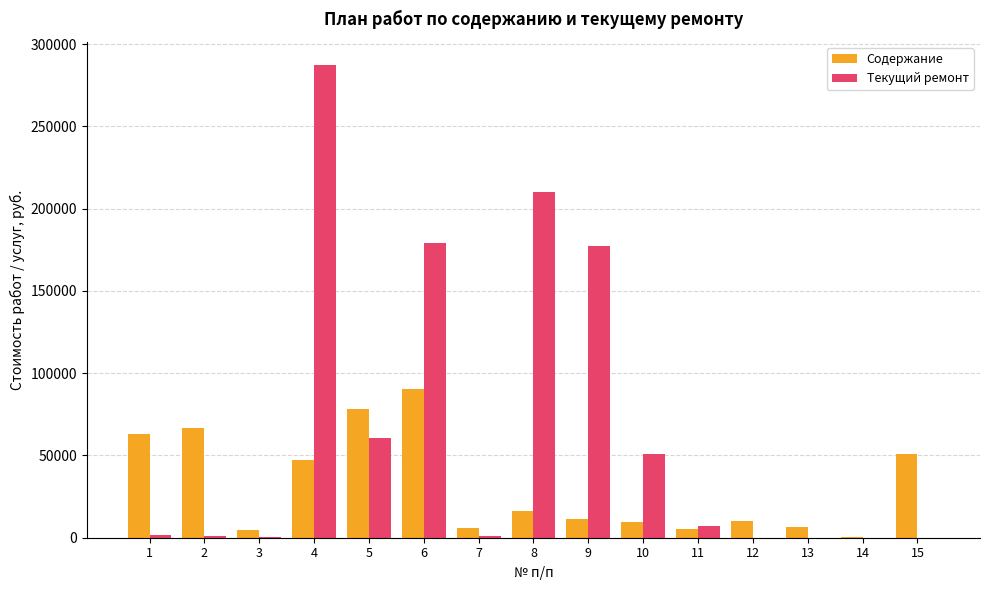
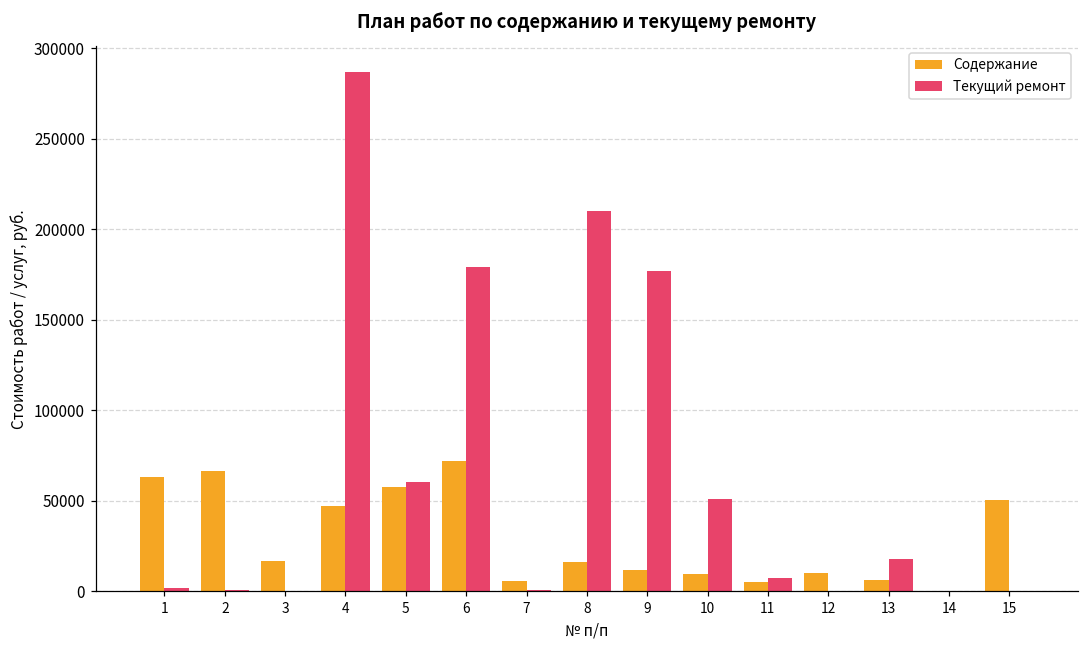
  {
    "Содержание": {
      "1": 63000,
      "2": 66000,
-     "3": 5000,
+     "3": 17000,
      "4": 47000,
-     "5": 78000,
-     "6": 90000,
+     "5": 58000,
+     "6": 72000,
      "7": 6000,
      "8": 16000,
      "9": 12000,
      "10": 9000,
      "11": 5000,
      "12": 10000,
      "13": 7000,
      "15": 51000
    },
    "Текущий ремонт": {
      "1": 2000,
      "4": 287000,
      "5": 60000,
      "6": 179000,
      "8": 210000,
      "9": 177000,
      "10": 51000,
      "11": 7000,
      "12": 0,
-     "13": 0,
+     "13": 18000,
      "14": 0,
      "15": 0
    }
  }
